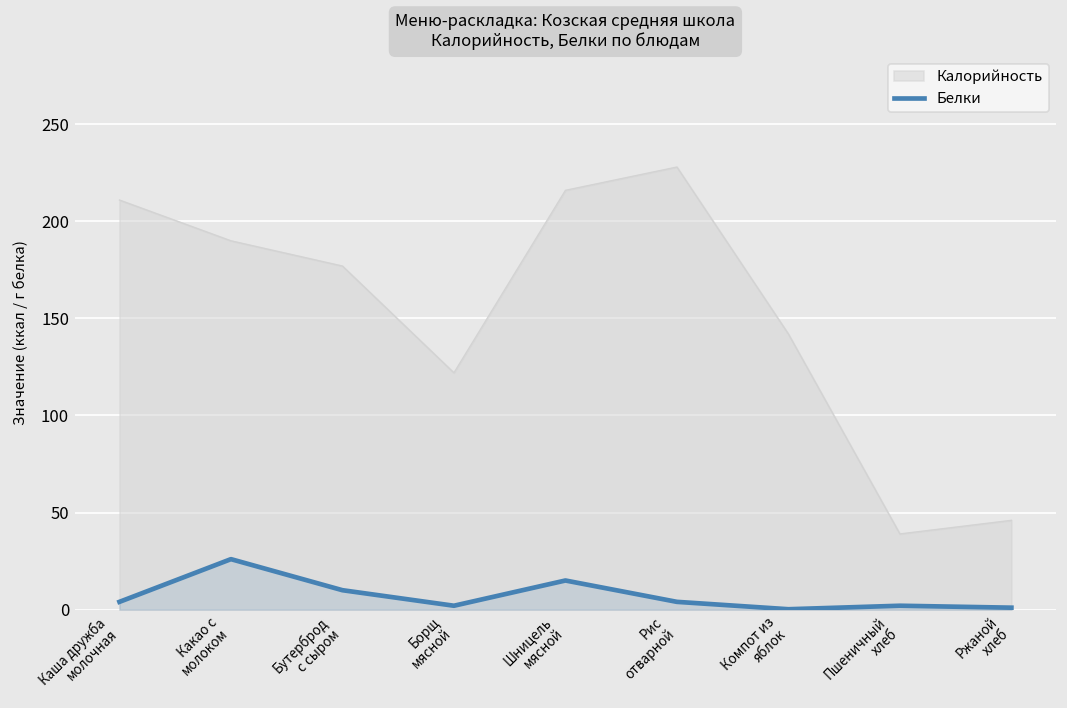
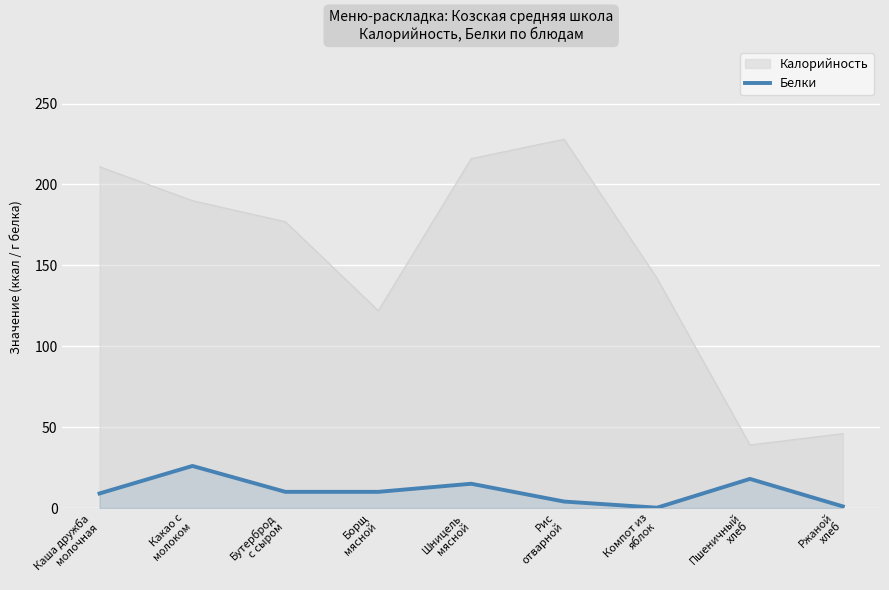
  {
    "Калорийность": {
      "Каша дружба молочная": 211,
      "Какао с молоком": 190,
      "Бутерброд с сыром": 177,
      "Борщ мясной": 122,
      "Шницель мясной": 216,
      "Рис отварной": 228,
      "Компот из яблок": 142,
      "Пшеничный хлеб": 39,
      "Ржаной хлеб": 46
    },
    "Белки": {
-     "Каша дружба молочная": 4,
+     "Каша дружба молочная": 9,
      "Какао с молоком": 26,
      "Бутерброд с сыром": 10,
-     "Борщ мясной": 2,
+     "Борщ мясной": 10,
      "Шницель мясной": 15,
      "Рис отварной": 4,
      "Компот из яблок": 0,
-     "Пшеничный хлеб": 2,
+     "Пшеничный хлеб": 18,
      "Ржаной хлеб": 1
    }
  }
